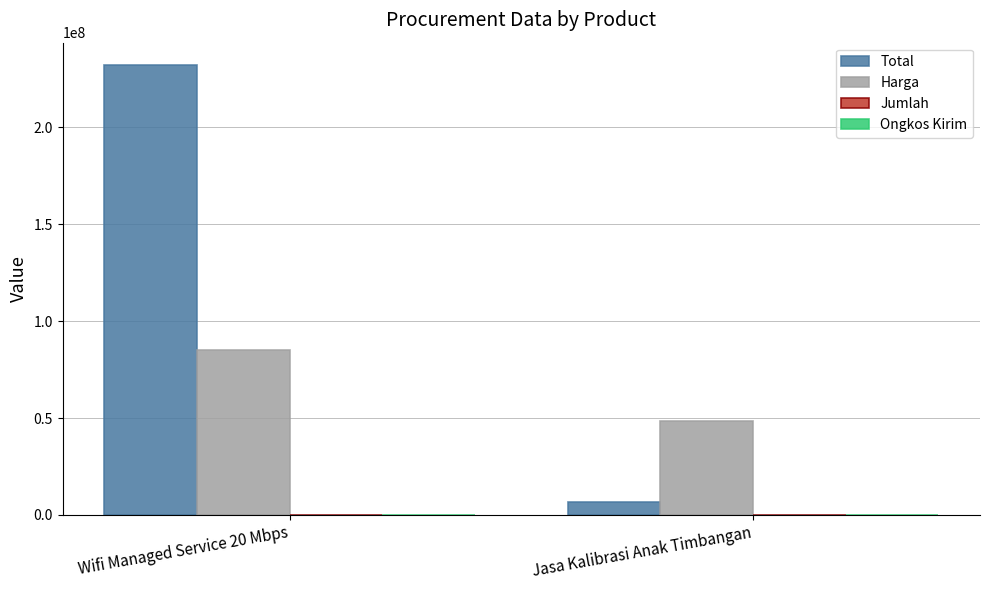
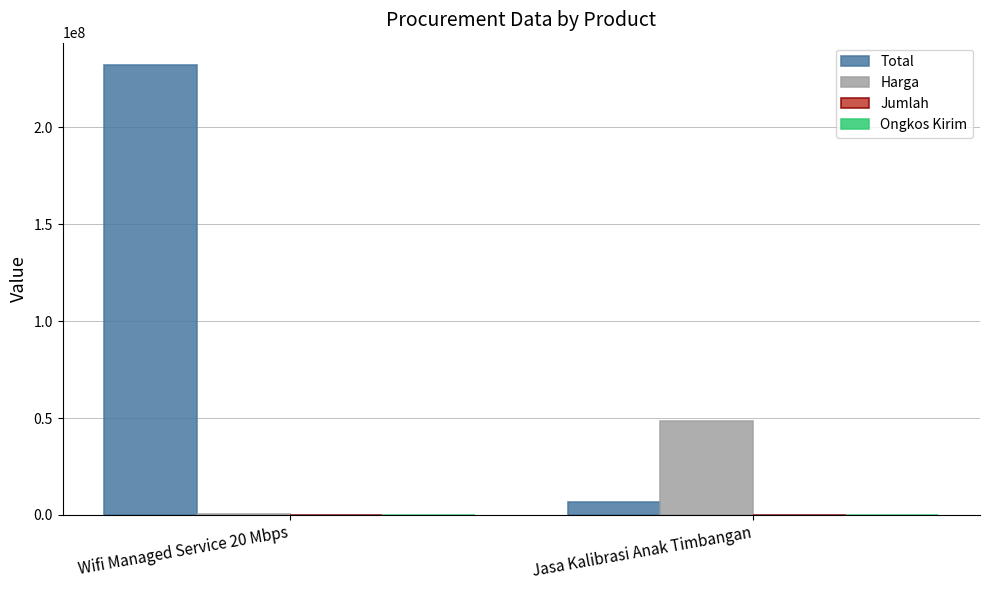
  {
    "Total": {
      "Wifi Managed Service 20 Mbps": 232000000,
      "Jasa Kalibrasi Anak Timbangan": 7000000
    },
    "Harga": {
-     "Wifi Managed Service 20 Mbps": 85000000,
+     "Wifi Managed Service 20 Mbps": 0,
      "Jasa Kalibrasi Anak Timbangan": 49000000
    },
    "Ongkos Kirim": {
      "Wifi Managed Service 20 Mbps": 0,
      "Jasa Kalibrasi Anak Timbangan": 0
    }
  }
